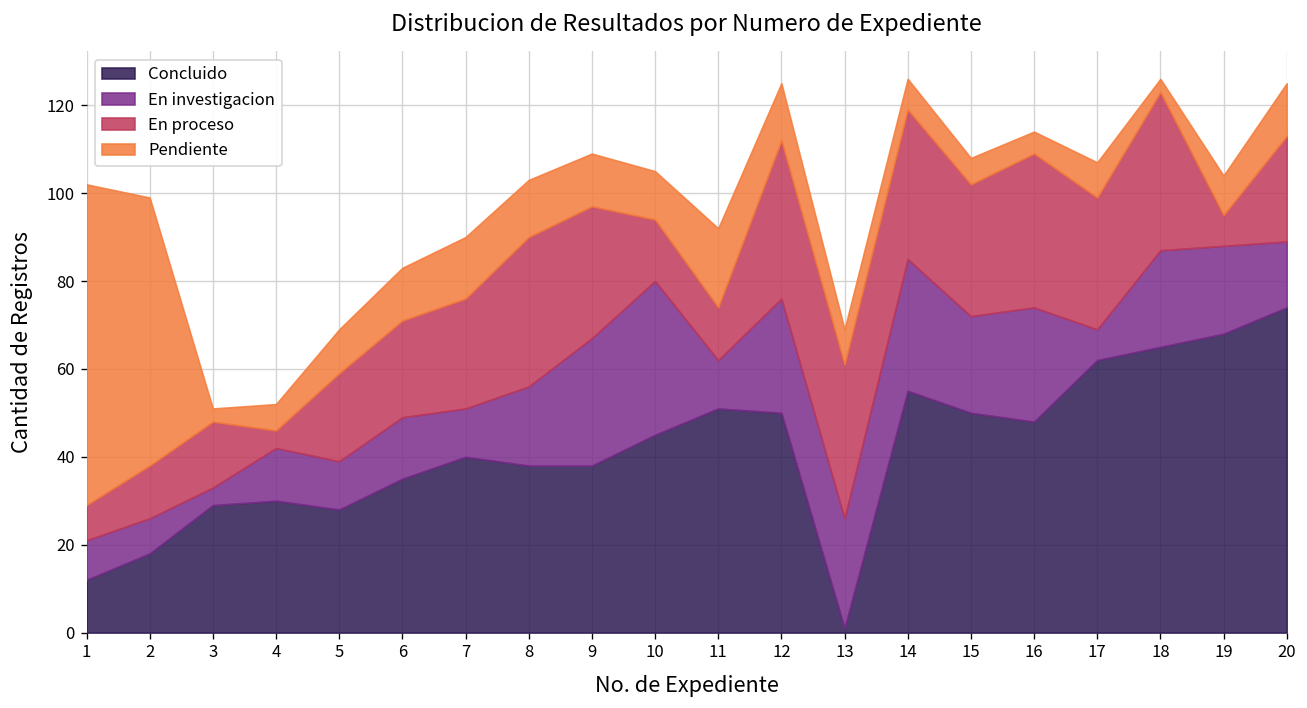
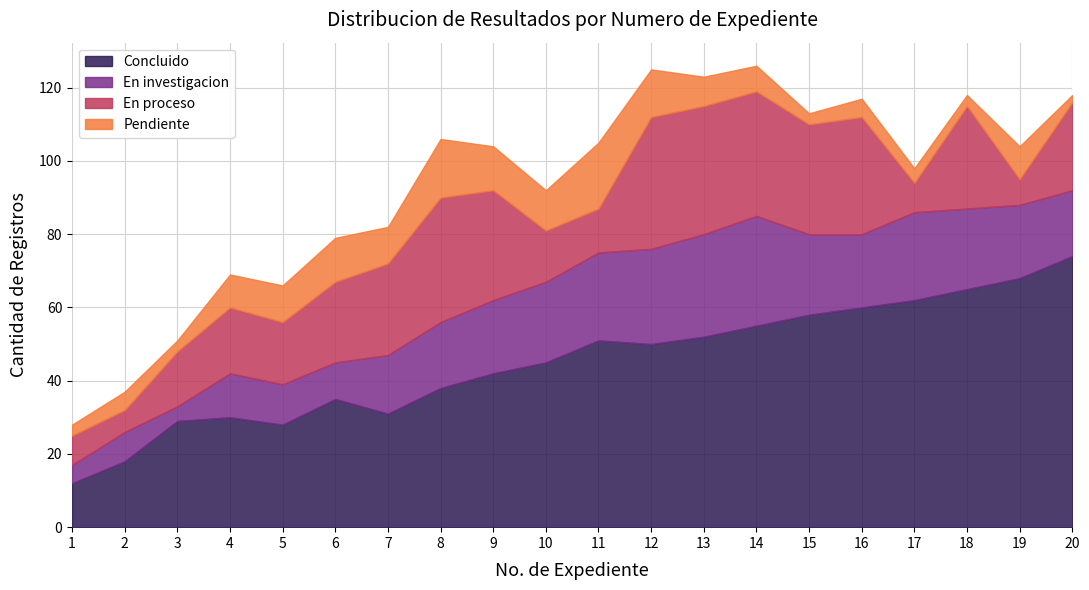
  {
    "Concluido": {
      "1": 12,
      "2": 18,
      "3": 29,
      "4": 30,
      "5": 28,
      "6": 35,
-     "7": 40,
+     "7": 31,
      "8": 38,
-     "9": 38,
+     "9": 42,
      "10": 45,
      "11": 51,
      "12": 50,
-     "13": 1,
+     "13": 52,
      "14": 55,
-     "15": 50,
-     "16": 48,
+     "15": 58,
+     "16": 60,
      "17": 62,
      "18": 65,
      "19": 68,
      "20": 74
    },
    "En investigacion": {
-     "1": 9,
+     "1": 5,
      "2": 8,
      "3": 4,
      "4": 12,
      "5": 11,
-     "6": 14,
-     "7": 11,
+     "6": 10,
+     "7": 16,
      "8": 18,
-     "9": 29,
-     "10": 35,
-     "11": 11,
+     "9": 20,
+     "10": 22,
+     "11": 24,
      "12": 26,
-     "13": 25,
+     "13": 28,
      "14": 30,
      "15": 22,
-     "16": 26,
-     "17": 7,
+     "16": 20,
+     "17": 24,
      "18": 22,
      "19": 20,
-     "20": 15
+     "20": 18
    },
    "En proceso": {
      "1": 8,
-     "2": 12,
+     "2": 6,
      "3": 15,
-     "4": 4,
-     "5": 20,
+     "4": 18,
+     "5": 17,
      "6": 22,
      "7": 25,
      "8": 34,
      "9": 30,
      "10": 14,
      "11": 12,
      "12": 36,
      "13": 35,
      "14": 34,
      "15": 30,
-     "16": 35,
-     "17": 30,
-     "18": 36,
+     "16": 32,
+     "17": 8,
+     "18": 28,
      "19": 7,
      "20": 24
    },
    "Pendiente": {
-     "1": 73,
-     "2": 61,
+     "1": 3,
+     "2": 5,
      "3": 3,
-     "4": 6,
+     "4": 9,
      "5": 10,
      "6": 12,
-     "7": 14,
-     "8": 13,
+     "7": 10,
+     "8": 16,
      "9": 12,
      "10": 11,
      "11": 18,
      "12": 13,
      "13": 8,
      "14": 7,
-     "15": 6,
+     "15": 3,
      "16": 5,
-     "17": 8,
+     "17": 4,
      "18": 3,
      "19": 9,
-     "20": 12
+     "20": 2
    }
  }
